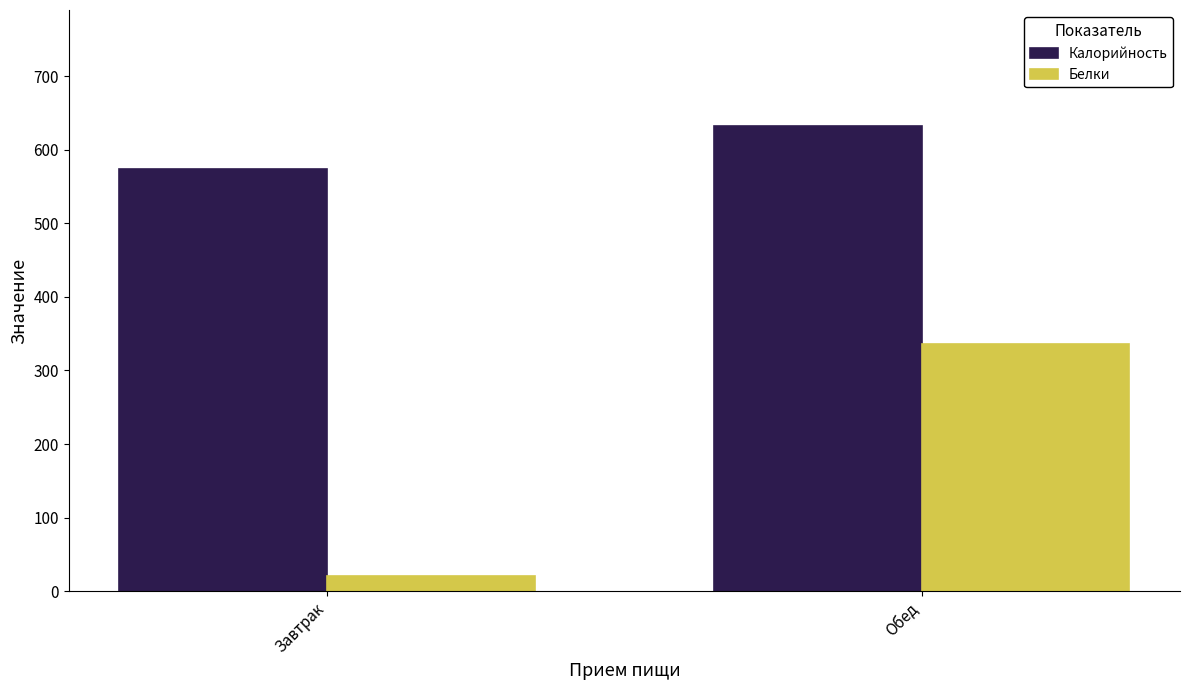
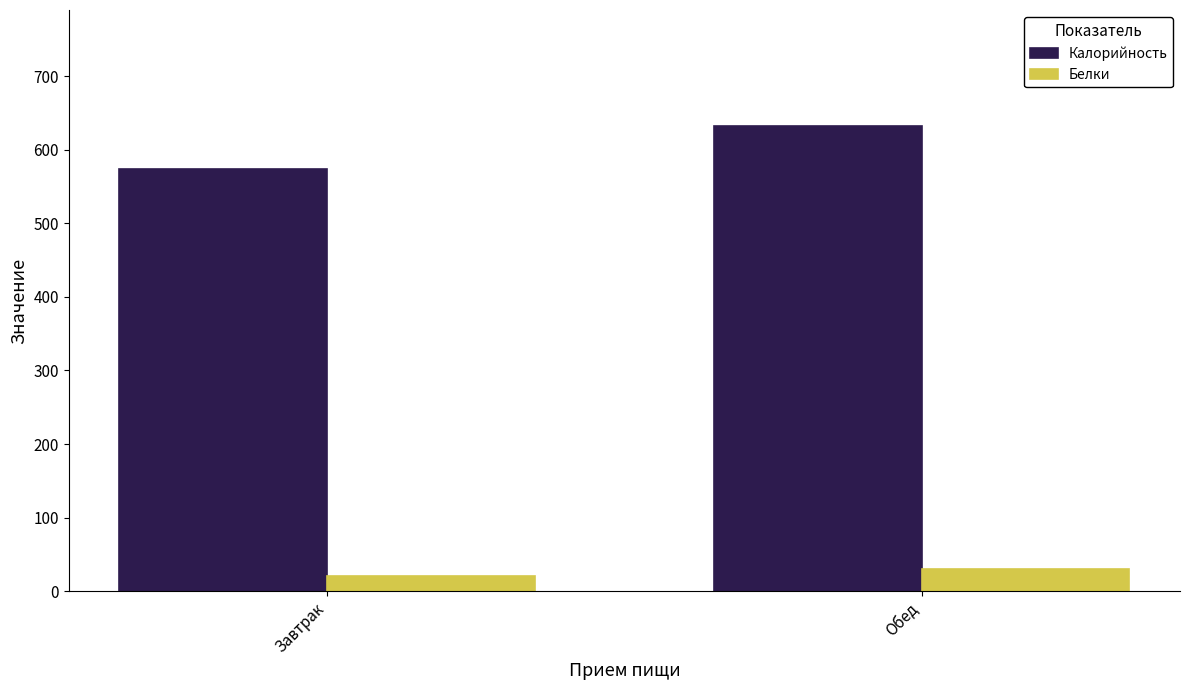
  {
    "Калорийность": {
      "Завтрак": 570,
      "Обед": 630
    },
    "Белки": {
      "Завтрак": 20,
-     "Обед": 340
+     "Обед": 30
    }
  }
